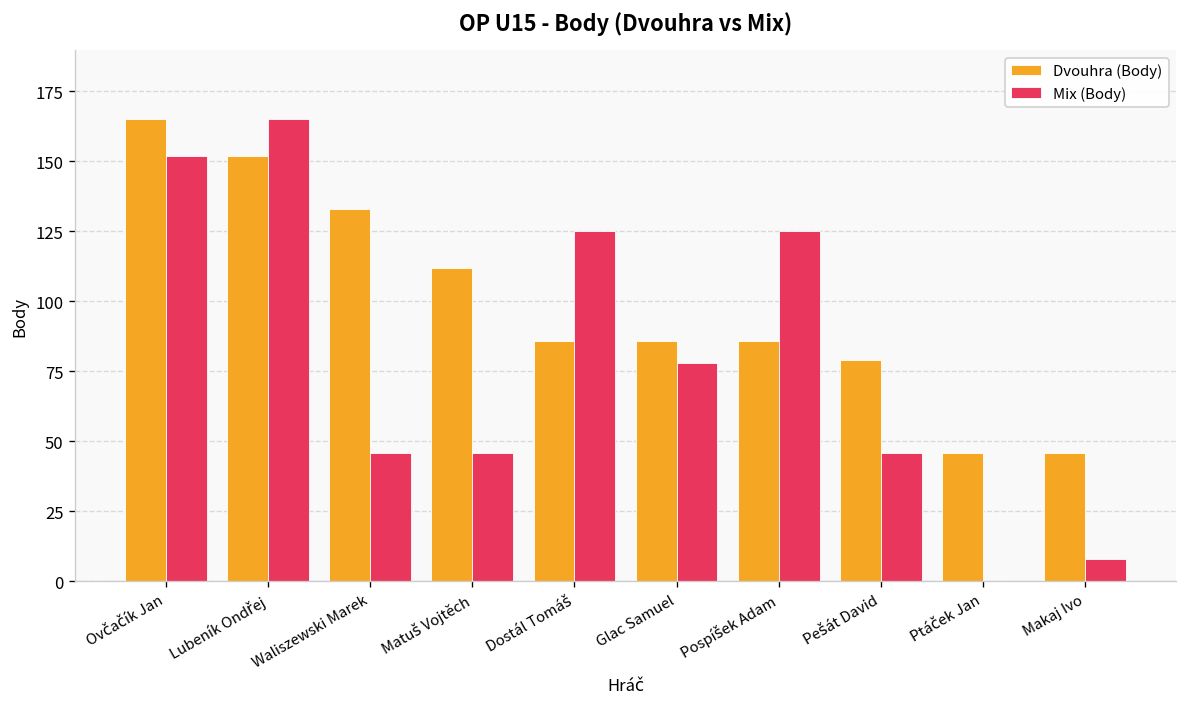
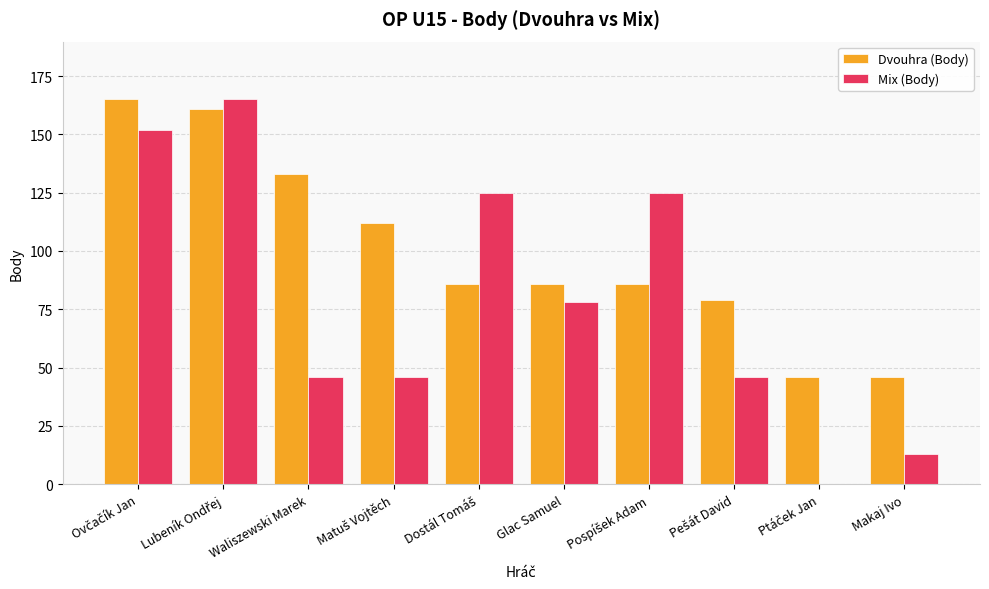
  {
    "Dvouhra (Body)": {
      "Ovčačík Jan": 165,
-     "Lubeník Ondřej": 152,
+     "Lubeník Ondřej": 161,
      "Waliszewski Marek": 133,
      "Matuš Vojtěch": 112,
      "Dostál Tomáš": 86,
      "Glac Samuel": 86,
      "Pospíšek Adam": 86,
      "Pešát David": 79,
      "Ptáček Jan": 46,
      "Makaj Ivo": 46
    },
    "Mix (Body)": {
      "Ovčačík Jan": 152,
      "Lubeník Ondřej": 165,
      "Waliszewski Marek": 46,
      "Matuš Vojtěch": 46,
      "Dostál Tomáš": 125,
      "Glac Samuel": 78,
      "Pospíšek Adam": 125,
      "Pešát David": 46,
      "Ptáček Jan": 0,
-     "Makaj Ivo": 8
+     "Makaj Ivo": 13
    }
  }
